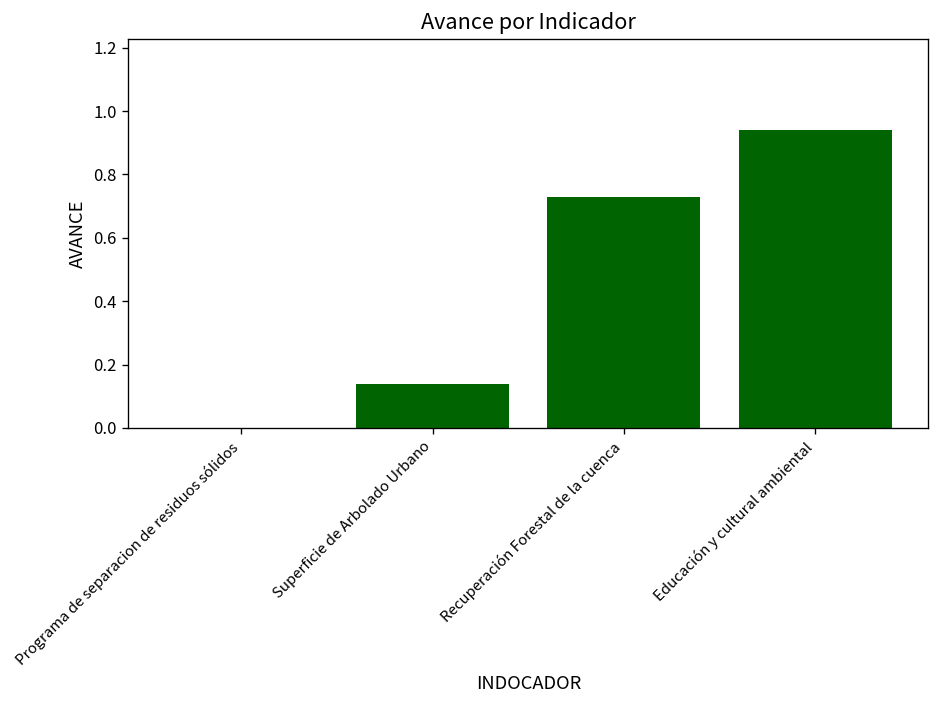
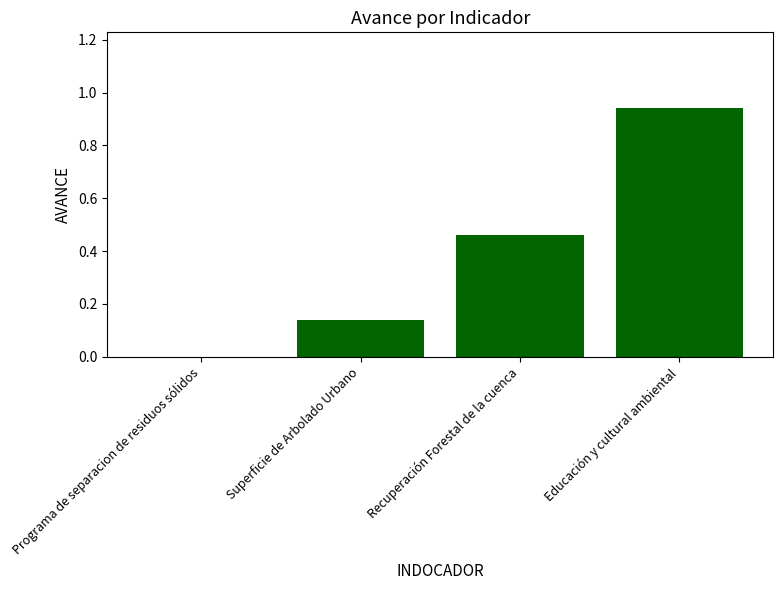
  {
    "Programa de separacion de residuos sólidos": 0.00,
    "Superficie de Arbolado Urbano": 0.14,
-   "Recuperación Forestal de la cuenca": 0.73,
+   "Recuperación Forestal de la cuenca": 0.46,
    "Educación y cultural ambiental": 0.94
  }
